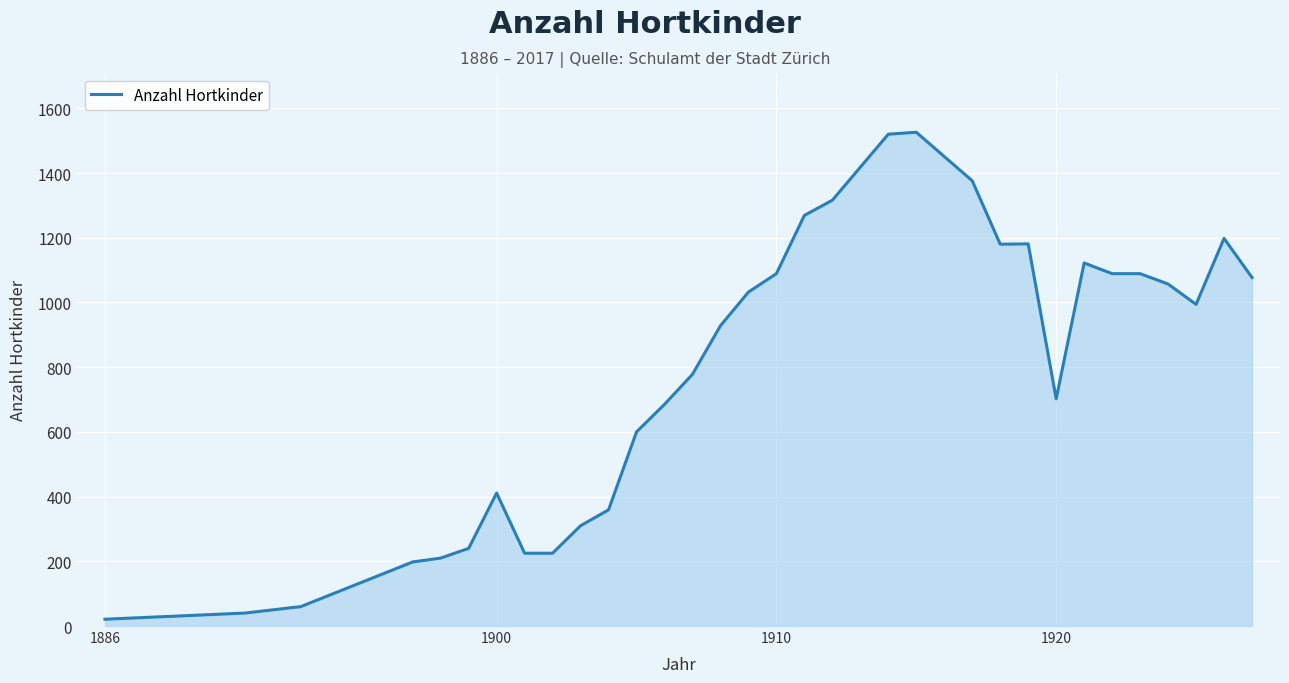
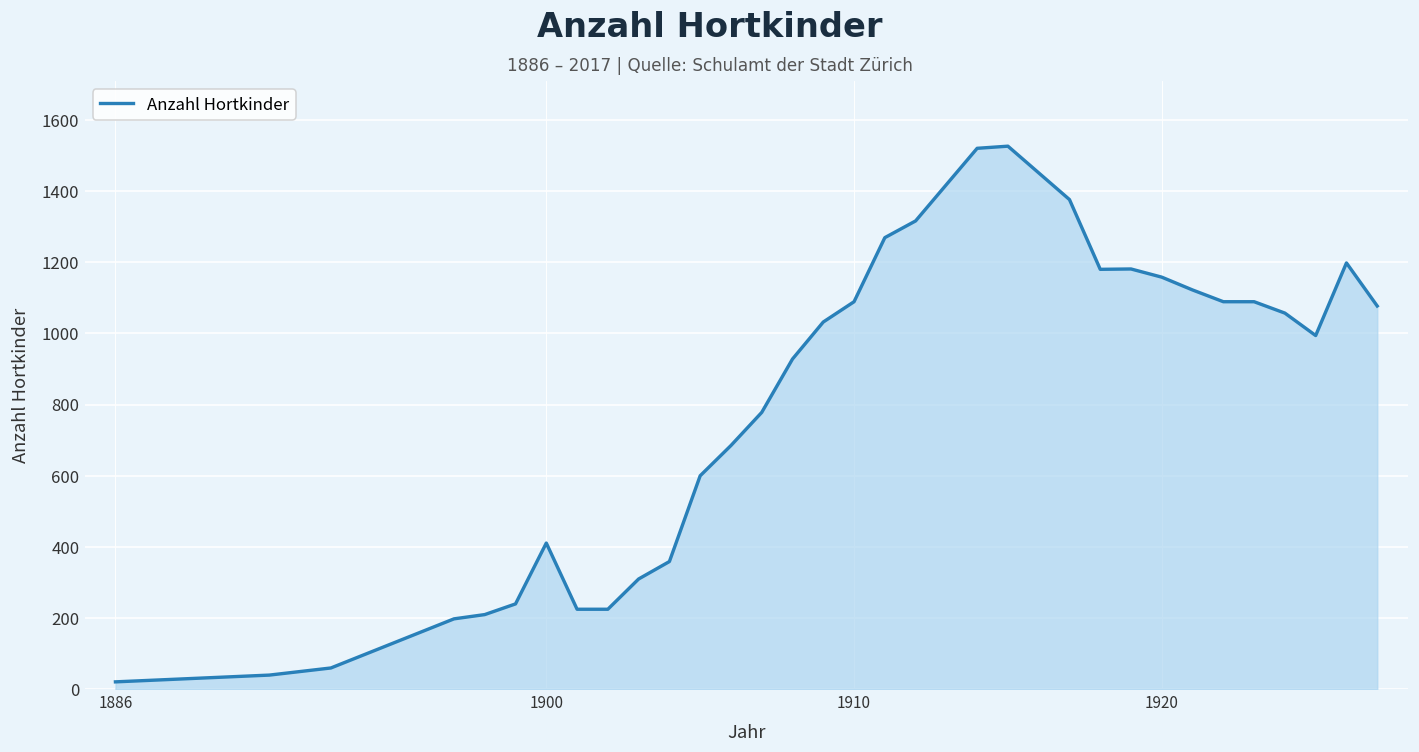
  {
    "1886": 20,
    "1900": 410,
    "1910": 1090,
-   "1920": 700
+   "1920": 1160
  }
